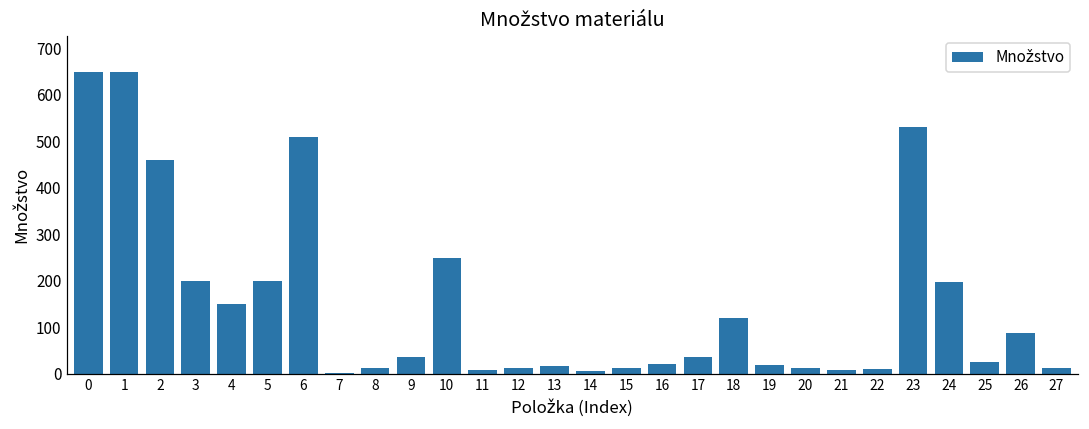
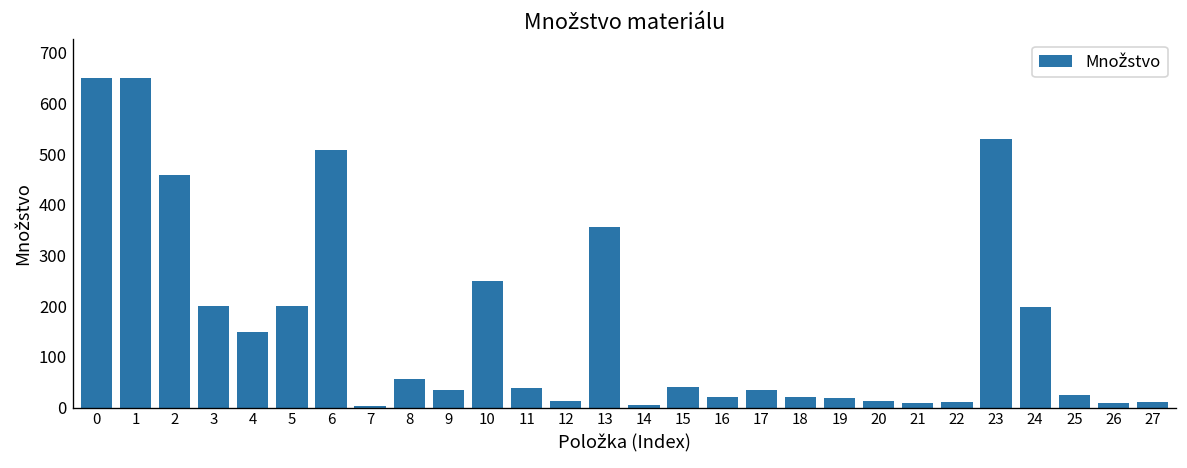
  {
    "0": 650,
    "1": 650,
    "2": 460,
    "3": 200,
    "4": 150,
    "5": 200,
    "6": 510,
-   "8": 10,
+   "8": 60,
    "9": 40,
    "10": 250,
-   "11": 10,
+   "11": 40,
    "12": 10,
-   "13": 20,
-   "15": 10,
+   "13": 360,
+   "15": 40,
    "16": 20,
    "17": 40,
-   "18": 120,
+   "18": 20,
    "19": 20,
    "20": 10,
    "21": 10,
    "22": 10,
    "23": 530,
    "24": 200,
    "25": 30,
-   "26": 90,
+   "26": 10,
    "27": 10
  }
